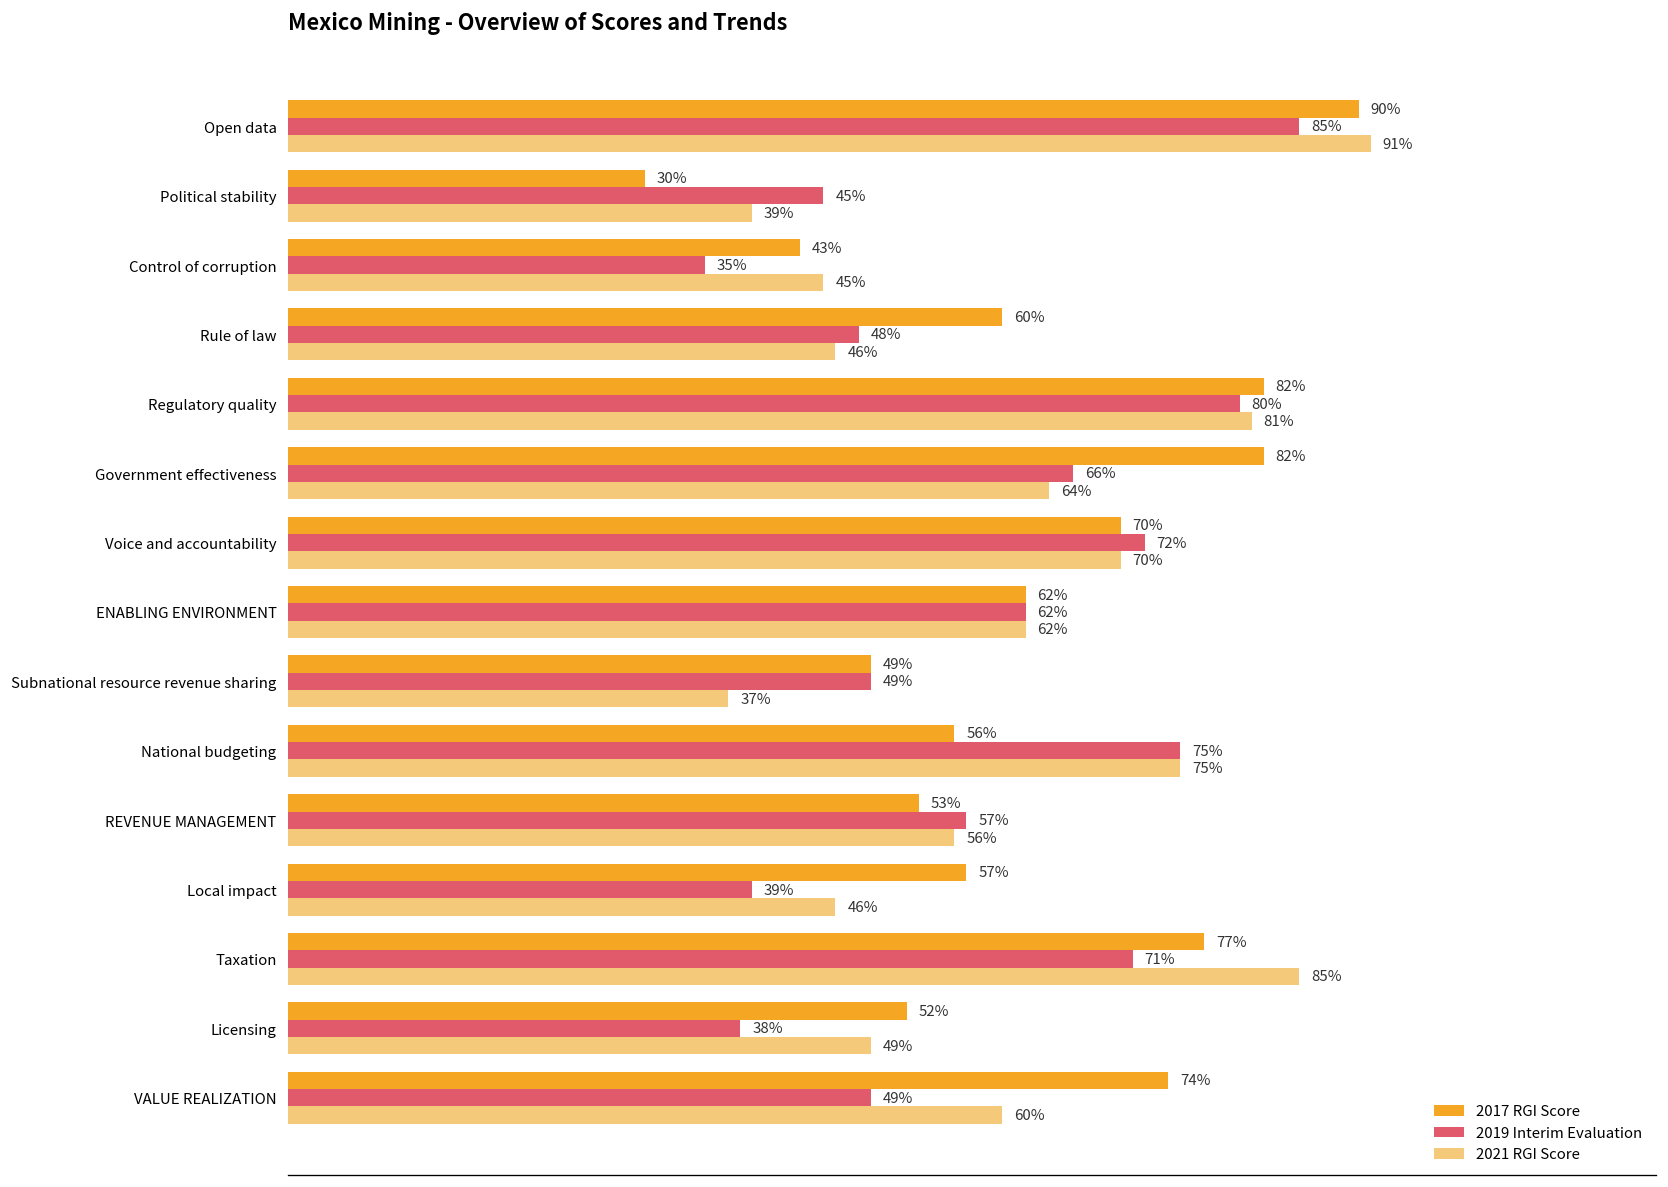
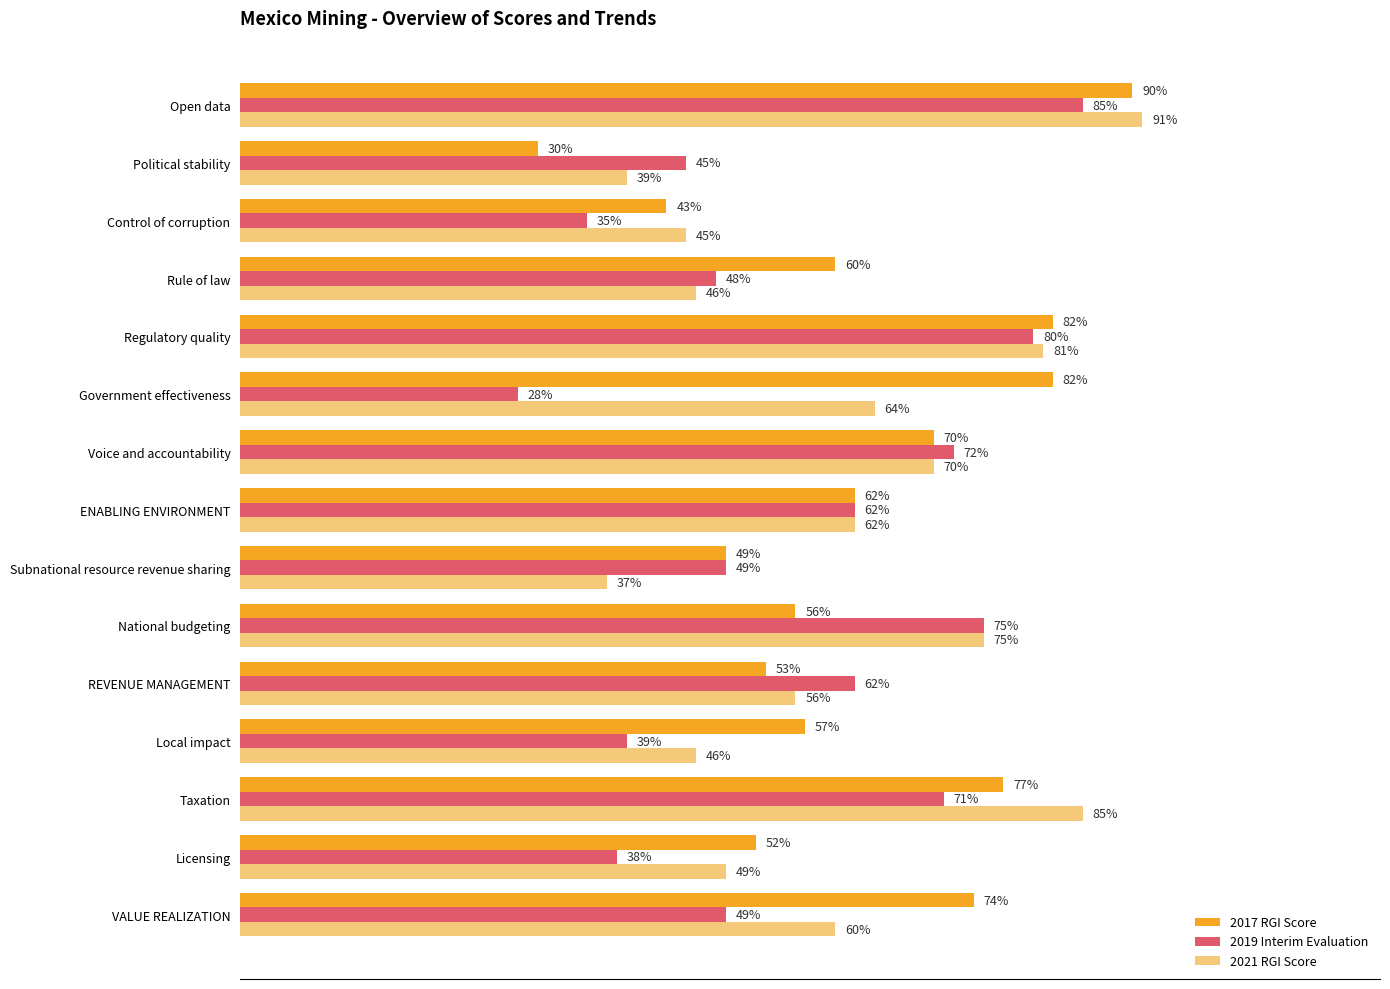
  {
    "2017 RGI Score": {
      "Open data": "90%",
      "Political stability": "30%",
      "Control of corruption": "43%",
      "Rule of law": "60%",
      "Regulatory quality": "82%",
      "Government effectiveness": "82%",
      "Voice and accountability": "70%",
      "ENABLING ENVIRONMENT": "62%",
      "Subnational resource revenue sharing": "49%",
      "National budgeting": "56%",
      "REVENUE MANAGEMENT": "53%",
      "Local impact": "57%",
      "Taxation": "77%",
      "Licensing": "52%",
      "VALUE REALIZATION": "74%"
    },
    "2019 Interim Evaluation": {
      "Open data": "85%",
      "Political stability": "45%",
      "Control of corruption": "35%",
      "Rule of law": "48%",
      "Regulatory quality": "80%",
-     "Government effectiveness": "66%",
+     "Government effectiveness": "28%",
      "Voice and accountability": "72%",
      "ENABLING ENVIRONMENT": "62%",
      "Subnational resource revenue sharing": "49%",
      "National budgeting": "75%",
-     "REVENUE MANAGEMENT": "57%",
+     "REVENUE MANAGEMENT": "62%",
      "Local impact": "39%",
      "Taxation": "71%",
      "Licensing": "38%",
      "VALUE REALIZATION": "49%"
    },
    "2021 RGI Score": {
      "Open data": "91%",
      "Political stability": "39%",
      "Control of corruption": "45%",
      "Rule of law": "46%",
      "Regulatory quality": "81%",
      "Government effectiveness": "64%",
      "Voice and accountability": "70%",
      "ENABLING ENVIRONMENT": "62%",
      "Subnational resource revenue sharing": "37%",
      "National budgeting": "75%",
      "REVENUE MANAGEMENT": "56%",
      "Local impact": "46%",
      "Taxation": "85%",
      "Licensing": "49%",
      "VALUE REALIZATION": "60%"
    }
  }
